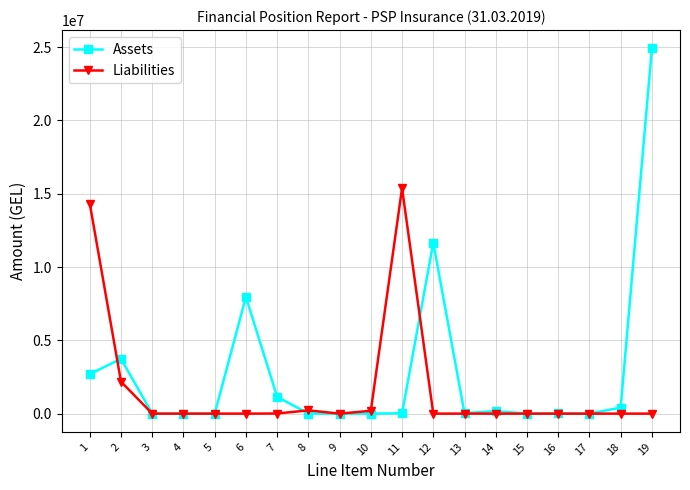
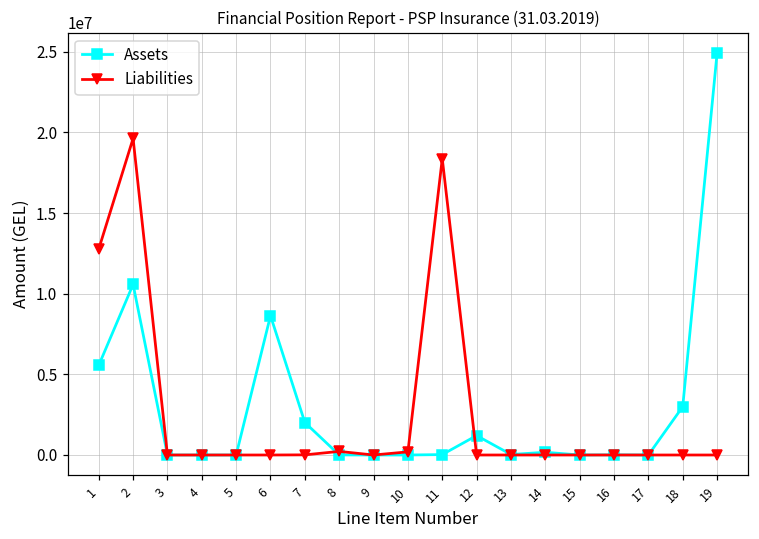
  {
    "Assets": {
-     "1": 2700000,
-     "2": 3700000,
-     "6": 8000000,
-     "7": 1100000,
+     "1": 5600000,
+     "2": 10600000,
+     "6": 8600000,
+     "7": 2000000,
      "8": 0,
      "10": 0,
      "11": 0,
-     "12": 11600000,
-     "18": 400000,
+     "12": 1200000,
+     "18": 3000000,
      "19": 24900000
    },
    "Liabilities": {
-     "1": 14300000,
-     "2": 2200000,
+     "1": 12800000,
+     "2": 19600000,
      "6": 0,
      "7": 0,
      "8": 200000,
      "10": 200000,
-     "11": 15400000,
+     "11": 18400000,
      "12": 0,
      "18": 0,
      "19": 0
    }
  }
